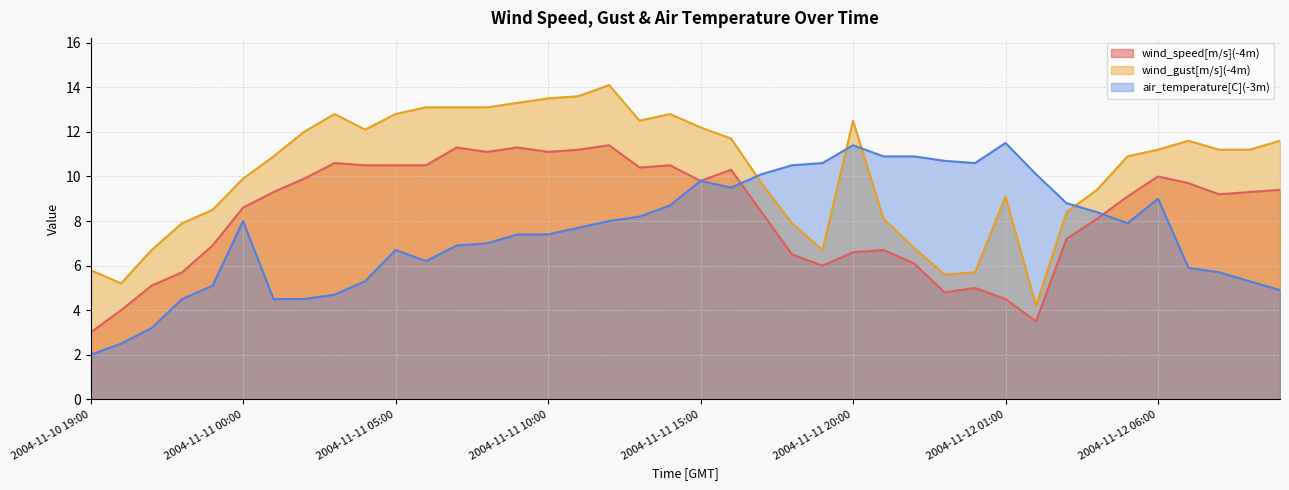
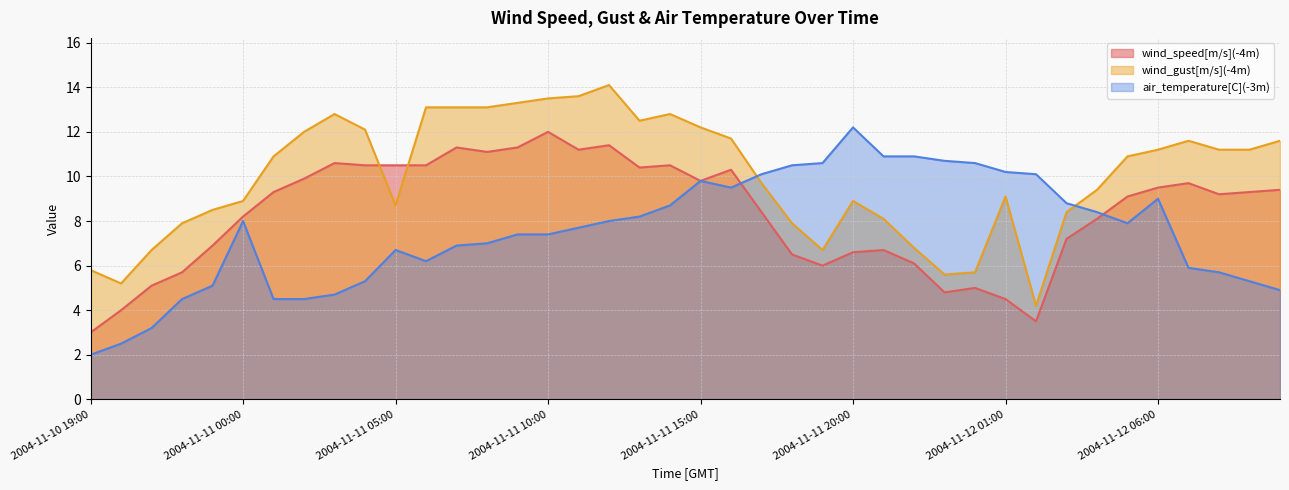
  {
    "wind_speed[m/s](-4m)": {
      "2004-11-10 19:00": 3.0,
-     "2004-11-11 00:00": 8.6,
+     "2004-11-11 00:00": 8.2,
      "2004-11-11 05:00": 10.5,
-     "2004-11-11 10:00": 11.1,
+     "2004-11-11 10:00": 12.0,
      "2004-11-11 20:00": 6.6,
      "2004-11-12 01:00": 4.5,
-     "2004-11-12 06:00": 10.0
+     "2004-11-12 06:00": 9.5
    },
    "wind_gust[m/s](-4m)": {
      "2004-11-10 19:00": 5.8,
-     "2004-11-11 00:00": 9.9,
-     "2004-11-11 05:00": 12.8,
+     "2004-11-11 00:00": 8.9,
+     "2004-11-11 05:00": 8.7,
      "2004-11-11 10:00": 13.5,
      "2004-11-11 15:00": 12.2,
-     "2004-11-11 20:00": 12.5,
+     "2004-11-11 20:00": 8.9,
      "2004-11-12 01:00": 9.1,
      "2004-11-12 06:00": 11.2
    },
    "air_temperature[C](-3m)": {
      "2004-11-10 19:00": 2.0,
      "2004-11-11 00:00": 8.0,
      "2004-11-11 05:00": 6.7,
      "2004-11-11 10:00": 7.4,
-     "2004-11-11 20:00": 11.4,
-     "2004-11-12 01:00": 11.5,
+     "2004-11-11 20:00": 12.2,
+     "2004-11-12 01:00": 10.2,
      "2004-11-12 06:00": 9.0
    }
  }
